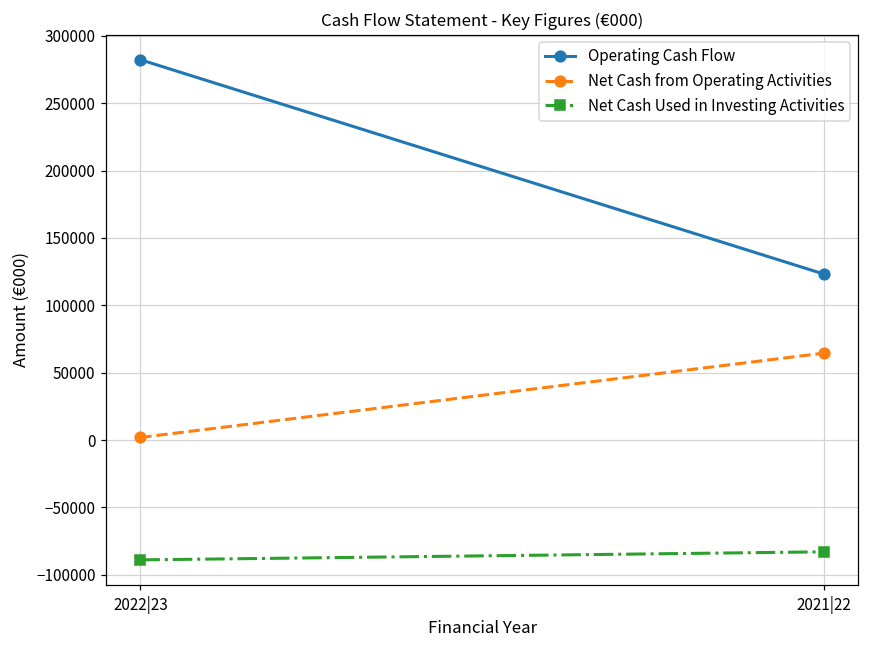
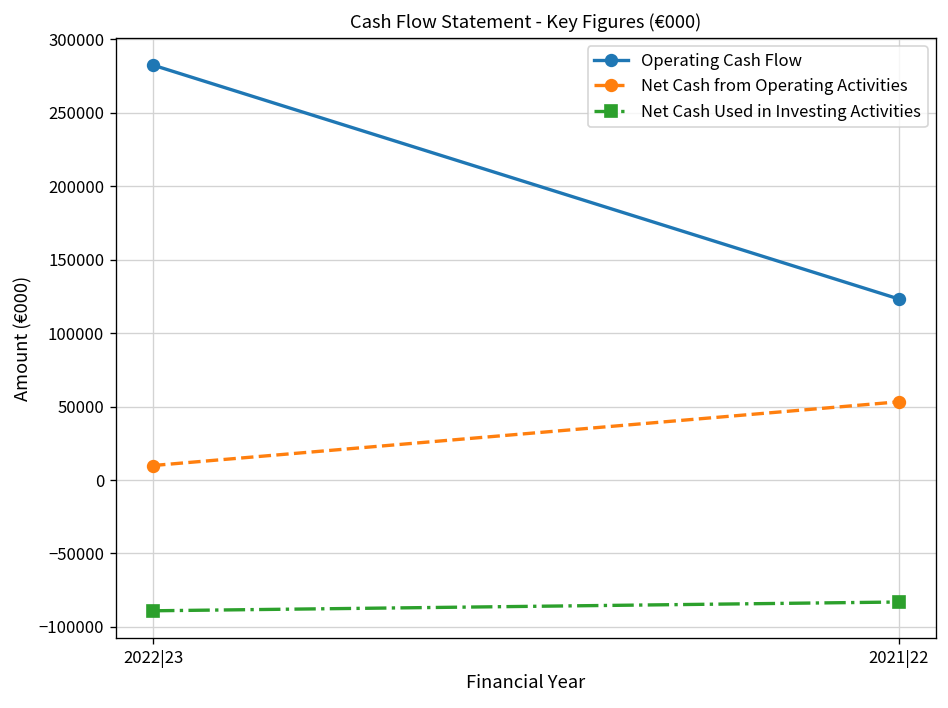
  {
    "Operating Cash Flow": {
      "2022|23": 282000,
      "2021|22": 123000
    },
    "Net Cash from Operating Activities": {
-     "2022|23": 2000,
-     "2021|22": 65000
+     "2022|23": 10000,
+     "2021|22": 53000
    },
    "Net Cash Used in Investing Activities": {
      "2022|23": -89000,
      "2021|22": -83000
    }
  }
